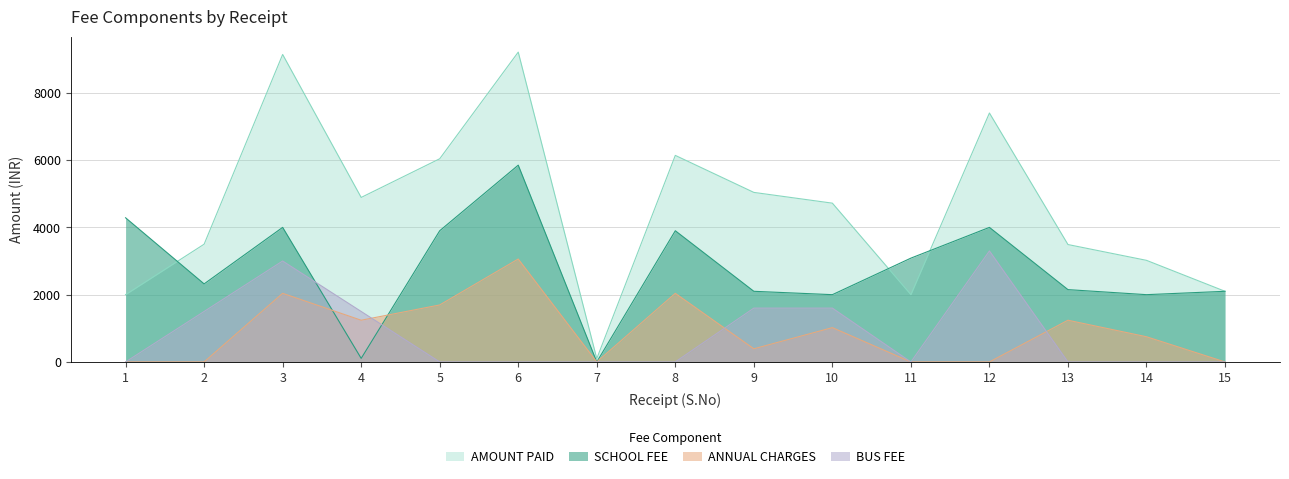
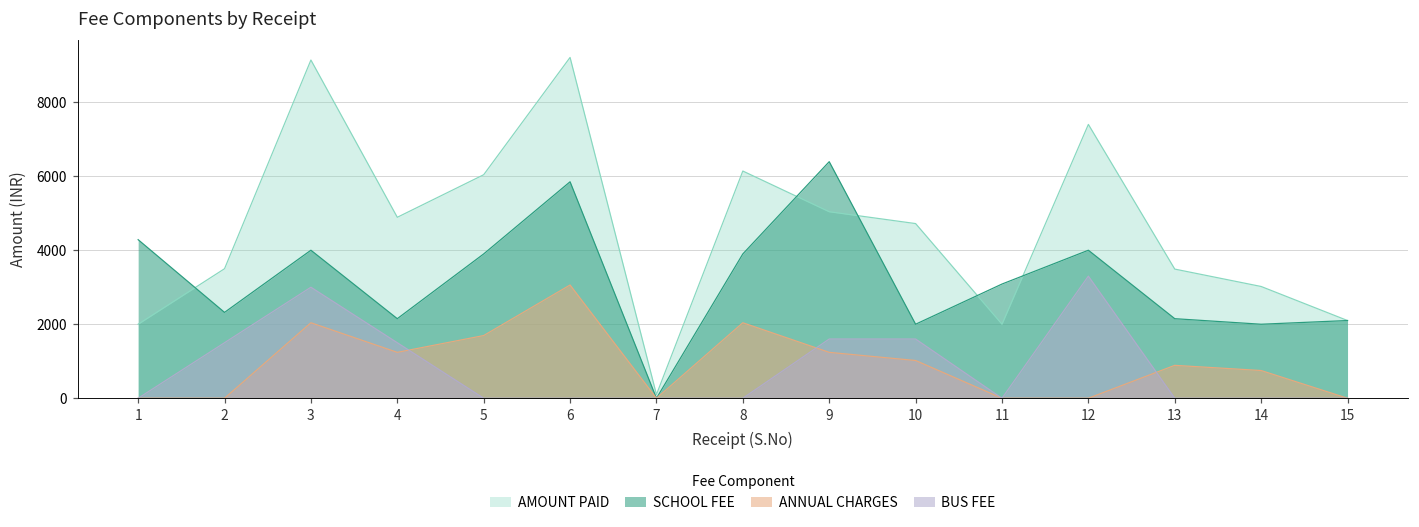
  {
    "SCHOOL FEE": {
      "1": 4300,
      "2": 2300,
      "3": 4000,
-     "4": 100,
+     "4": 2200,
      "5": 3900,
      "6": 5900,
      "8": 3900,
-     "9": 2100,
+     "9": 6400,
      "10": 2000,
      "11": 3100,
      "12": 4000,
      "13": 2200,
      "14": 2000
    },
    "ANNUAL CHARGES": {
      "2": 0,
      "3": 2000,
      "4": 1200,
      "5": 1700,
      "6": 3100,
      "8": 2000,
-     "9": 400,
+     "9": 1200,
      "10": 1000,
      "12": 0,
-     "13": 1200,
+     "13": 900,
      "14": 700
    }
  }
